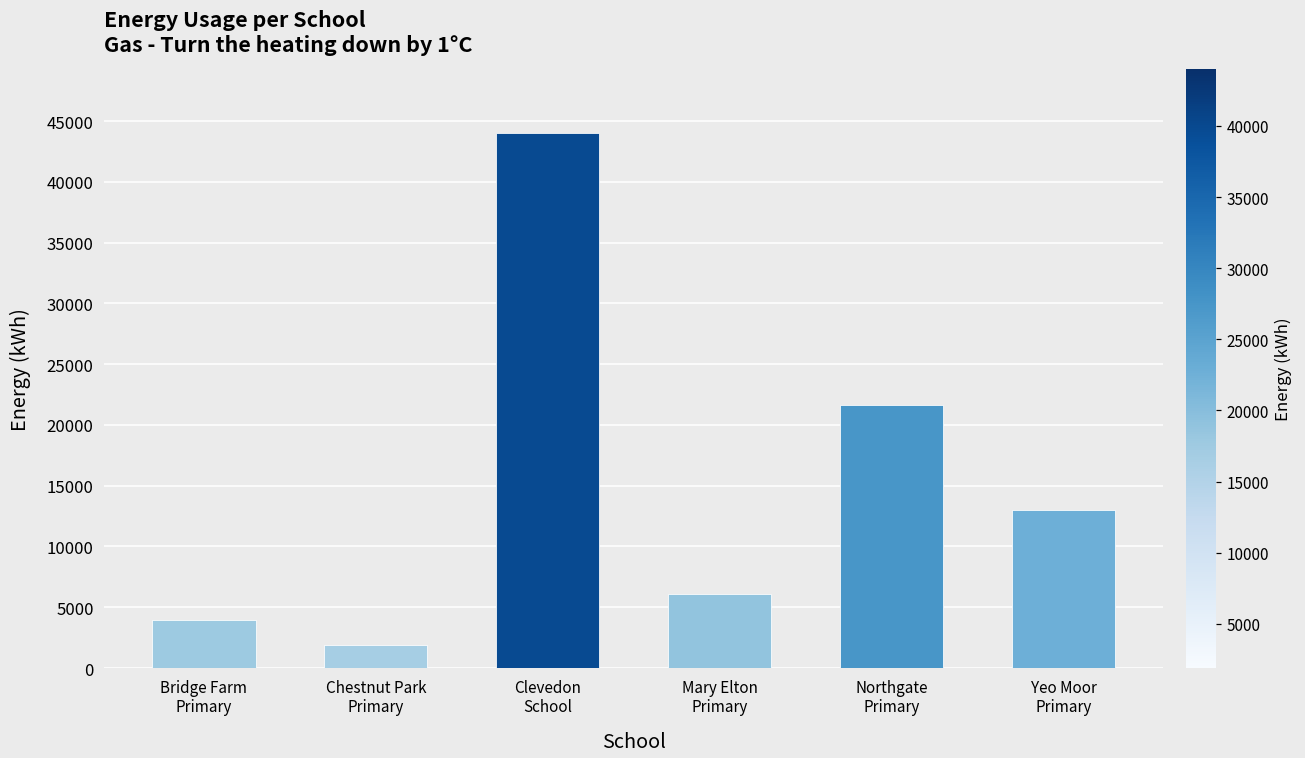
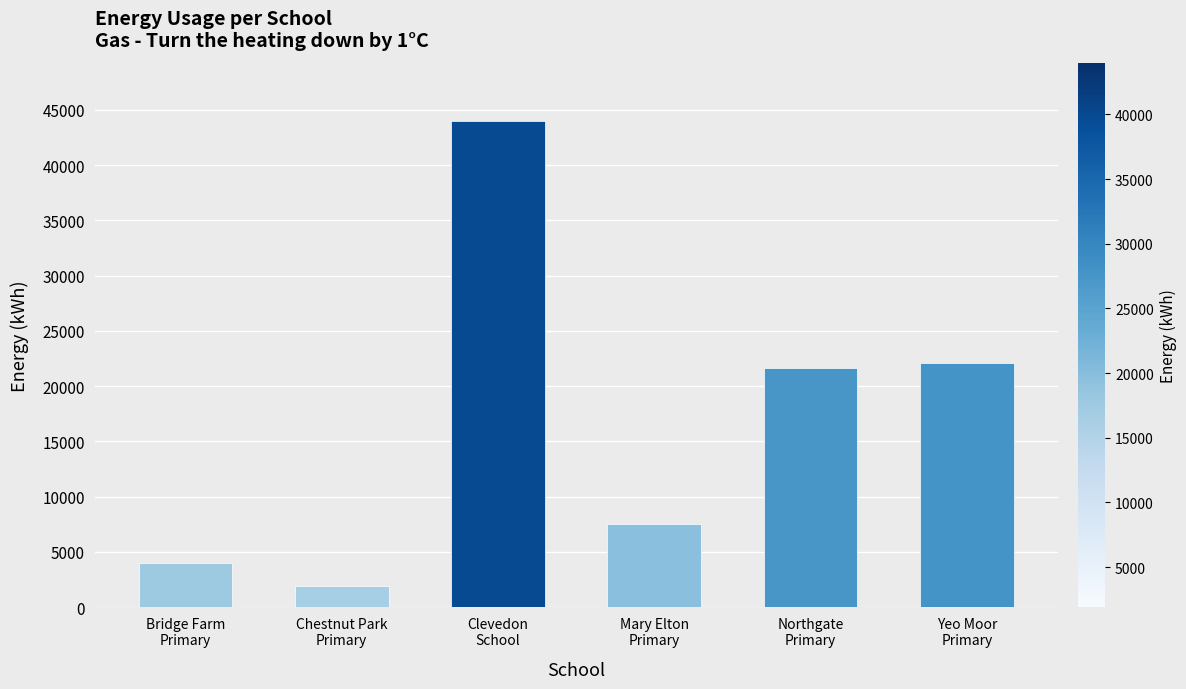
  {
    "Bridge Farm Primary": 4000,
    "Chestnut Park Primary": 1900,
    "Clevedon School": 44000,
-   "Mary Elton Primary": 6100,
+   "Mary Elton Primary": 7500,
    "Northgate Primary": 21600,
-   "Yeo Moor Primary": 13000
+   "Yeo Moor Primary": 22100
  }
